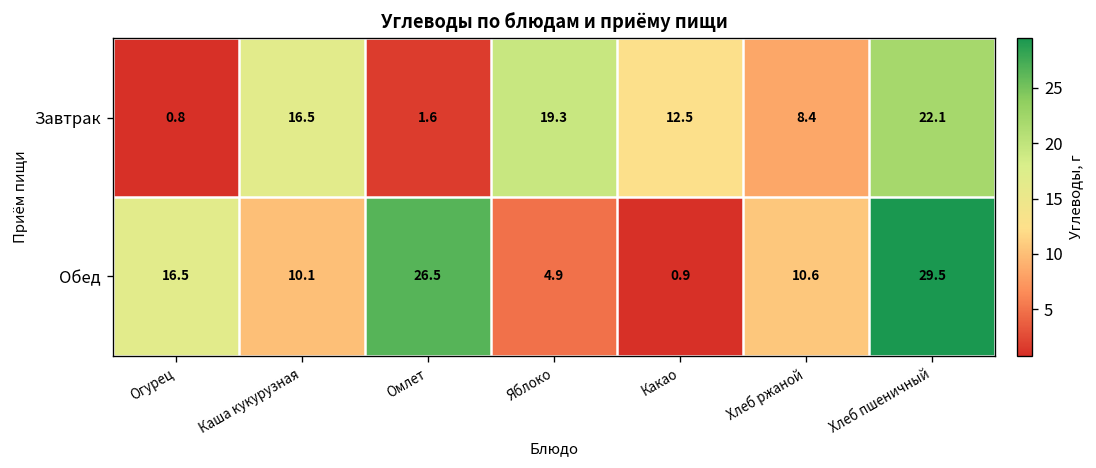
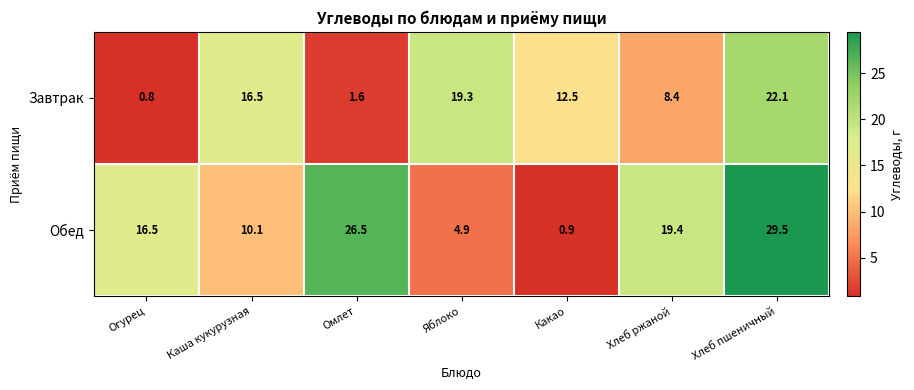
  {
    "Завтрак": {
      "Огурец": 0.8,
      "Каша кукурузная": 16.5,
      "Омлет": 1.6,
      "Яблоко": 19.3,
      "Какао": 12.5,
      "Хлеб ржаной": 8.4,
      "Хлеб пшеничный": 22.1
    },
    "Обед": {
      "Огурец": 16.5,
      "Каша кукурузная": 10.1,
      "Омлет": 26.5,
      "Яблоко": 4.9,
      "Какао": 0.9,
-     "Хлеб ржаной": 10.6,
+     "Хлеб ржаной": 19.4,
      "Хлеб пшеничный": 29.5
    }
  }
